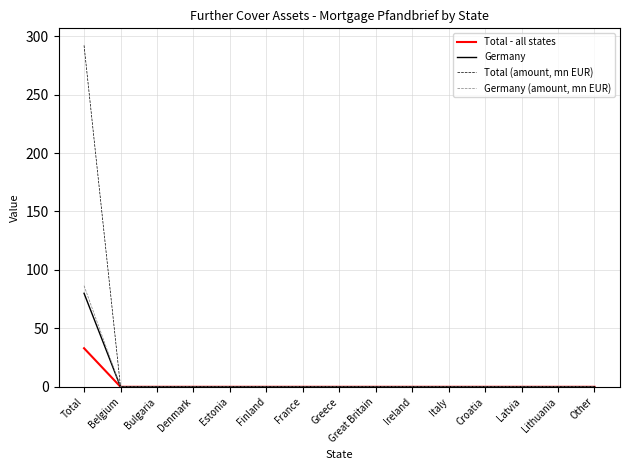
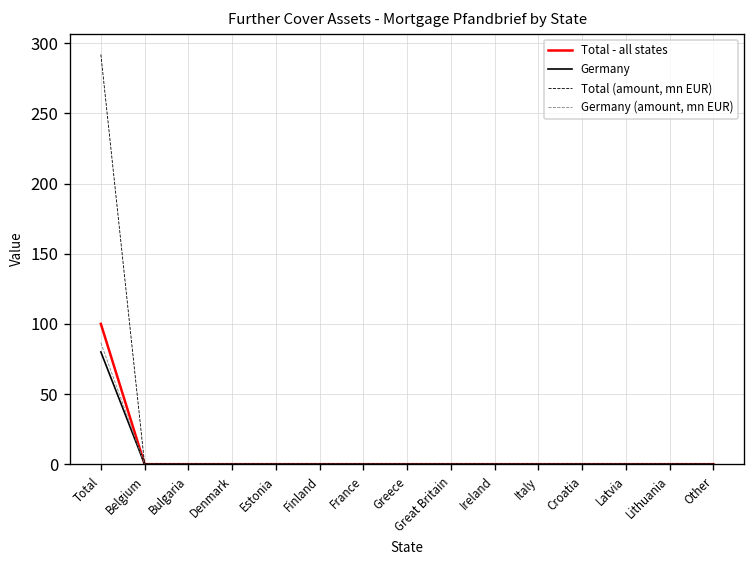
  {
    "Total - all states": {
-     "Total": 33
+     "Total": 100
    },
    "Germany (amount, mn EUR)": {
      "Total": 87
    }
  }
